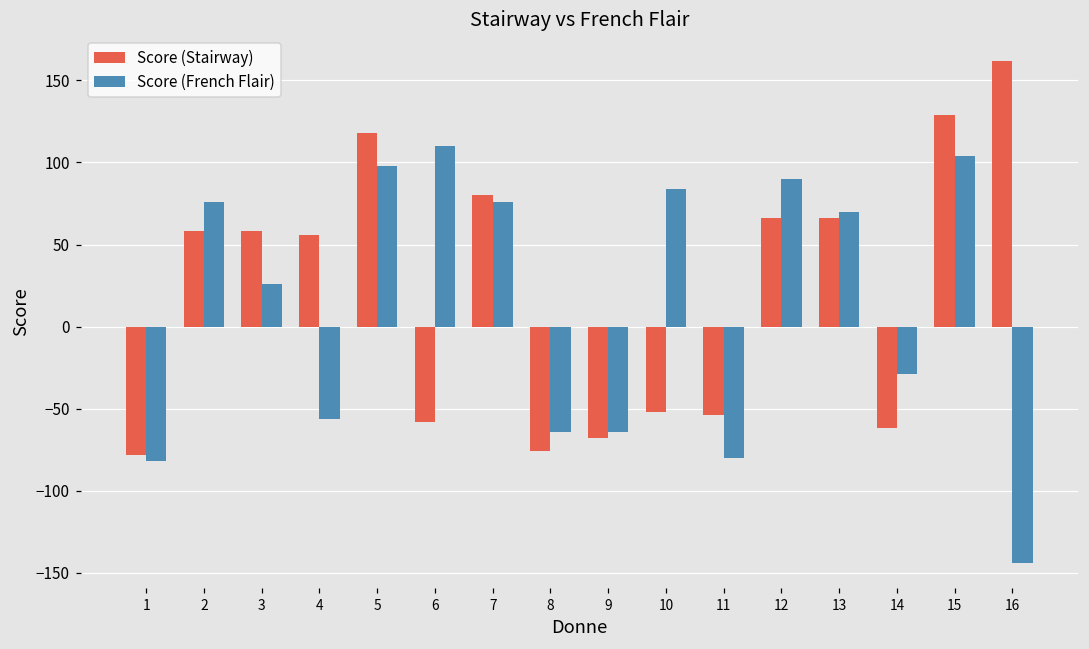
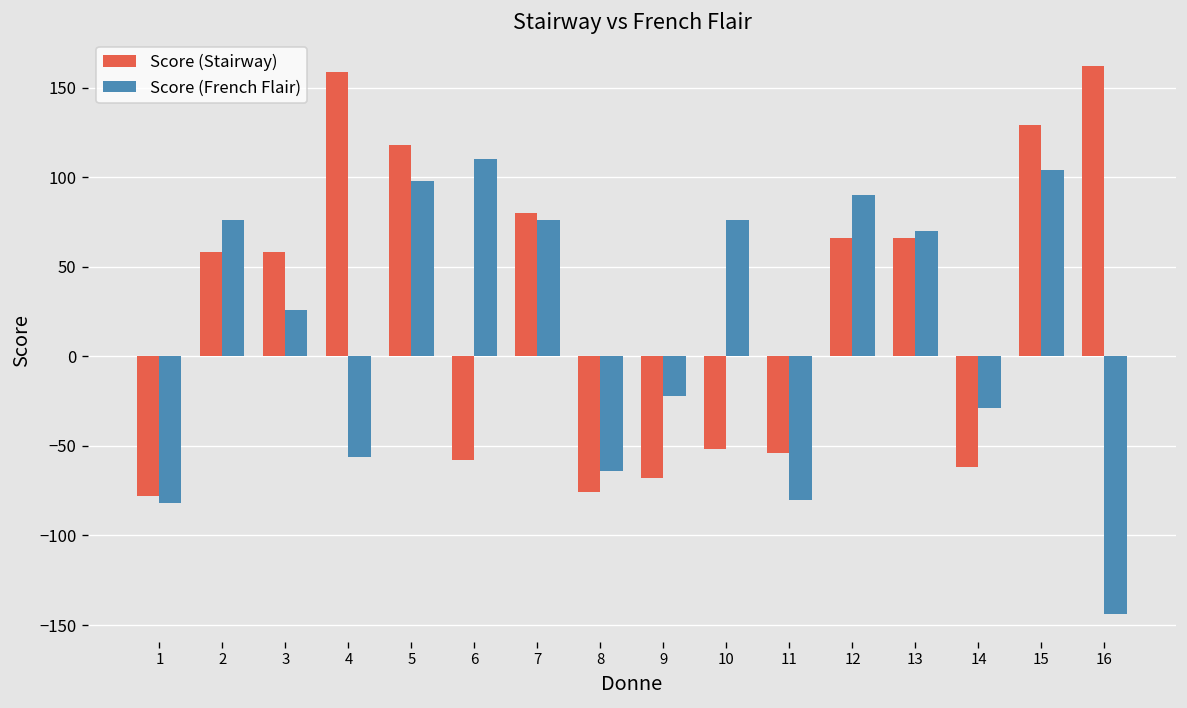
  {
    "Score (Stairway)": {
      "1": -78,
      "2": 58,
      "3": 58,
-     "4": 56,
+     "4": 159,
      "5": 118,
      "6": -58,
      "7": 80,
      "8": -76,
      "9": -68,
      "10": -52,
      "11": -54,
      "12": 66,
      "13": 66,
      "14": -62,
      "15": 129,
      "16": 162
    },
    "Score (French Flair)": {
      "1": -82,
      "2": 76,
      "3": 26,
      "4": -56,
      "5": 98,
      "6": 110,
      "7": 76,
      "8": -64,
-     "9": -64,
-     "10": 84,
+     "9": -22,
+     "10": 76,
      "11": -80,
      "12": 90,
      "13": 70,
      "14": -29,
      "15": 104,
      "16": -144
    }
  }
